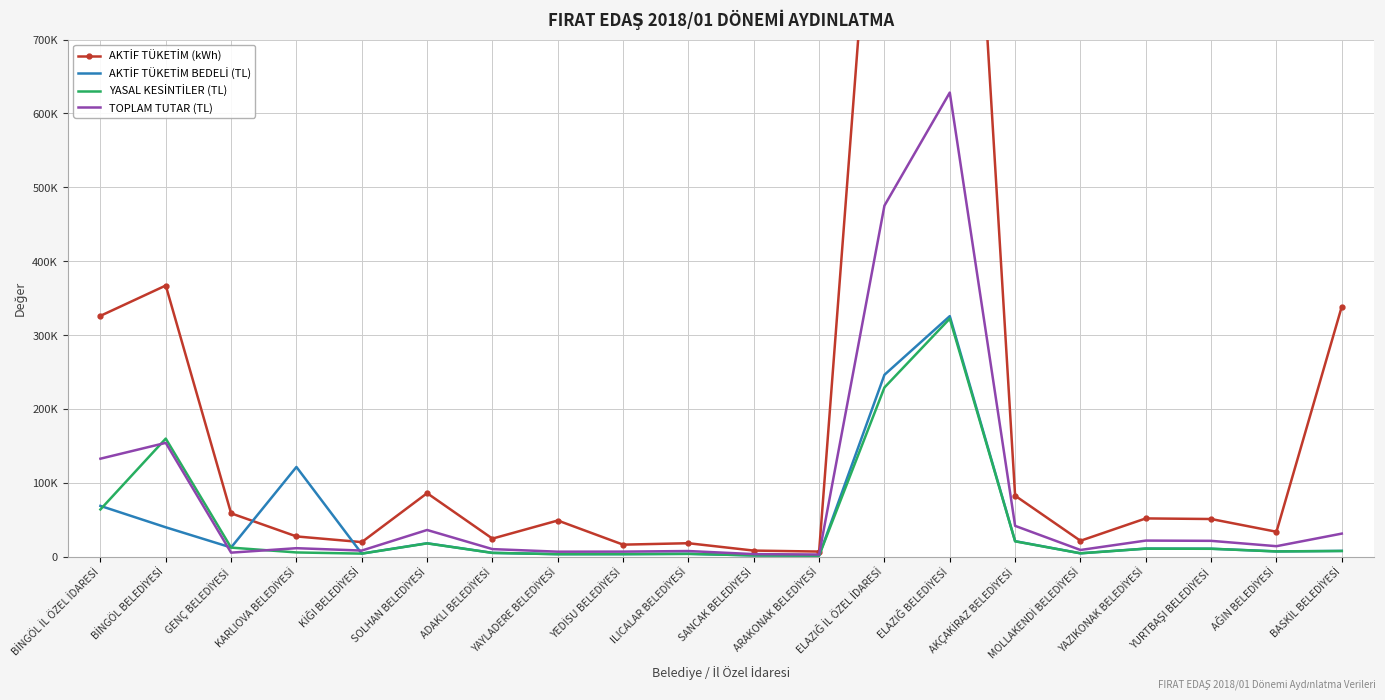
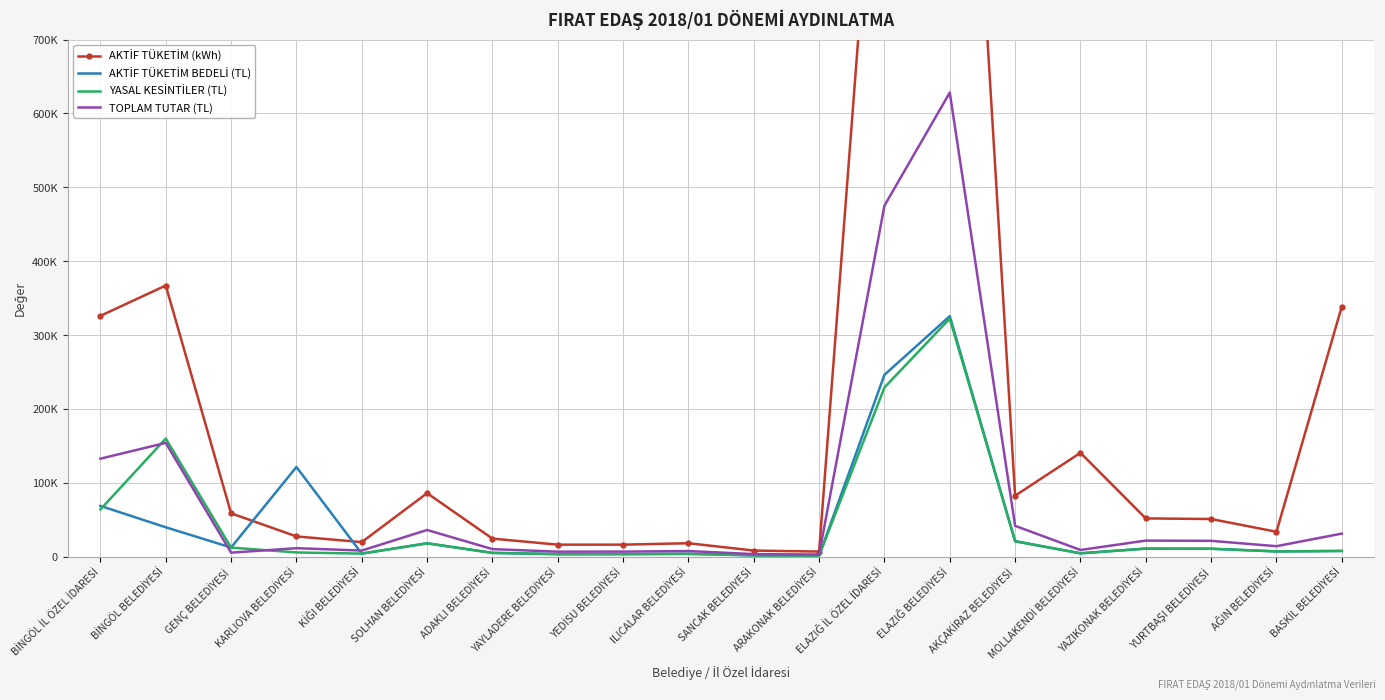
  {
    "AKTİF TÜKETİM (kWh)": {
      "BİNGÖL İL ÖZEL İDARESİ": 330000,
      "BİNGÖL BELEDİYESİ": 370000,
      "GENÇ BELEDİYESİ": 60000,
      "KARLIOVA BELEDİYESİ": 30000,
      "KİĞI BELEDİYESİ": 20000,
      "SOLHAN BELEDİYESİ": 90000,
      "ADAKLI BELEDİYESİ": 20000,
-     "YAYLADERE BELEDİYESİ": 50000,
+     "YAYLADERE BELEDİYESİ": 20000,
      "YEDİSU BELEDİYESİ": 20000,
      "ILICALAR BELEDİYESİ": 20000,
      "SANCAK BELEDİYESİ": 10000,
      "ARAKONAK BELEDİYESİ": 10000,
      "AKÇAKİRAZ BELEDİYESİ": 80000,
-     "MOLLAKENDİ BELEDİYESİ": 20000,
+     "MOLLAKENDİ BELEDİYESİ": 140000,
      "YAZIKONAK BELEDİYESİ": 50000,
      "YURTBAŞI BELEDİYESİ": 50000,
      "AĞIN BELEDİYESİ": 30000,
      "BASKİL BELEDİYESİ": 340000
    },
    "AKTİF TÜKETİM BEDELİ (TL)": {
      "BİNGÖL İL ÖZEL İDARESİ": 70000,
      "BİNGÖL BELEDİYESİ": 40000,
      "KARLIOVA BELEDİYESİ": 120000,
      "ELAZIĞ İL ÖZEL İDARESİ": 250000
    },
    "YASAL KESİNTİLER (TL)": {
      "BİNGÖL İL ÖZEL İDARESİ": 60000,
      "BİNGÖL BELEDİYESİ": 160000,
      "KARLIOVA BELEDİYESİ": 10000,
      "ELAZIĞ İL ÖZEL İDARESİ": 230000
    },
    "TOPLAM TUTAR (TL)": {
      "BİNGÖL İL ÖZEL İDARESİ": 130000,
      "BİNGÖL BELEDİYESİ": 150000,
      "GENÇ BELEDİYESİ": 10000,
      "KARLIOVA BELEDİYESİ": 10000,
      "KİĞI BELEDİYESİ": 10000,
      "SOLHAN BELEDİYESİ": 40000,
      "ADAKLI BELEDİYESİ": 10000,
      "ILICALAR BELEDİYESİ": 10000,
      "ELAZIĞ İL ÖZEL İDARESİ": 480000,
      "ELAZIĞ BELEDİYESİ": 630000,
      "AKÇAKİRAZ BELEDİYESİ": 40000,
      "MOLLAKENDİ BELEDİYESİ": 10000,
      "YAZIKONAK BELEDİYESİ": 20000,
      "YURTBAŞI BELEDİYESİ": 20000,
      "AĞIN BELEDİYESİ": 10000,
      "BASKİL BELEDİYESİ": 30000
    }
  }
